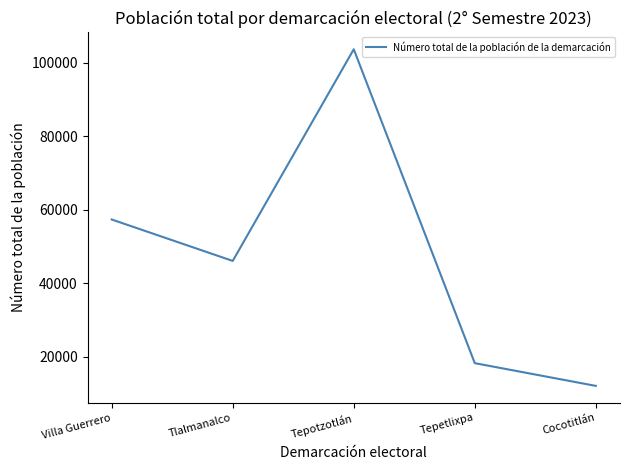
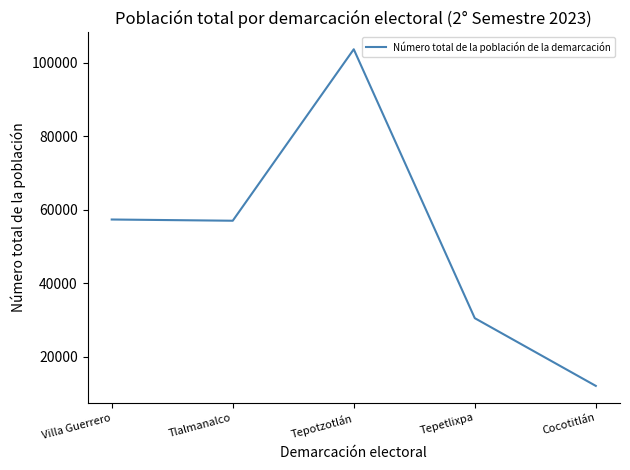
  {
    "Villa Guerrero": 57000,
-   "Tlalmanalco": 46000,
+   "Tlalmanalco": 57000,
    "Tepotzotlán": 104000,
-   "Tepetlixpa": 18000,
+   "Tepetlixpa": 31000,
    "Cocotitlán": 12000
  }
